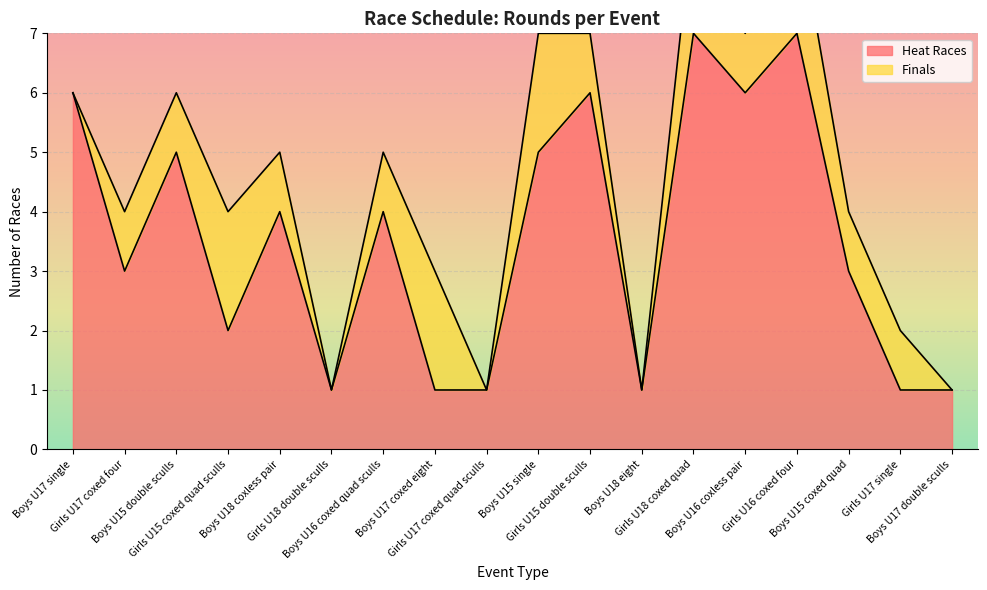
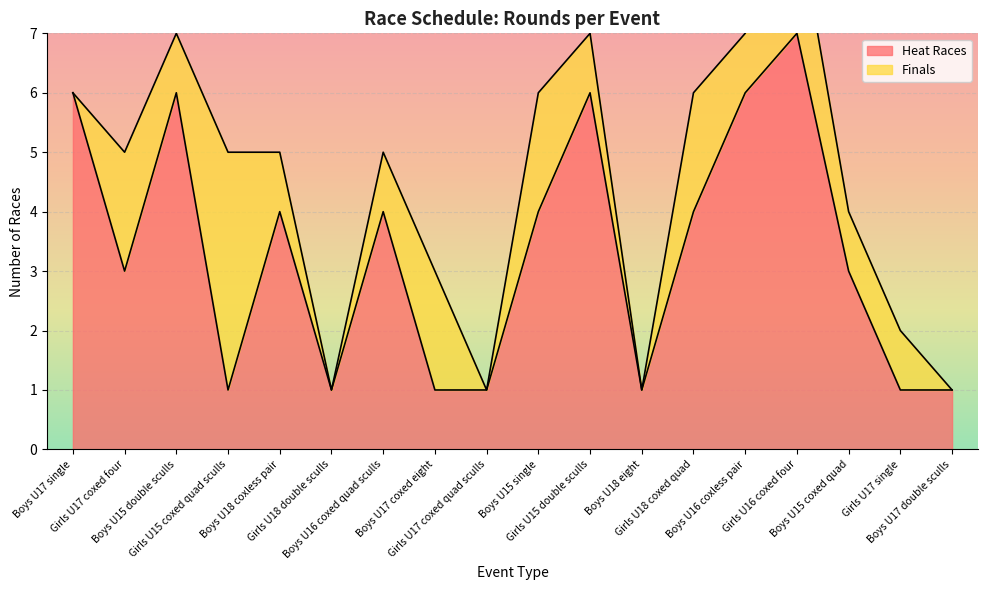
  {
    "Heat Races": {
      "Girls U17 coxed four": 3,
-     "Boys U15 double sculls": 5,
-     "Girls U15 coxed quad sculls": 2,
+     "Boys U15 double sculls": 6,
+     "Girls U15 coxed quad sculls": 1,
      "Boys U18 coxless pair": 4,
      "Boys U16 coxed quad sculls": 4,
      "Boys U17 coxed eight": 1,
-     "Boys U15 single": 5,
+     "Boys U15 single": 4,
      "Girls U15 double sculls": 6,
-     "Girls U18 coxed quad": 7,
+     "Girls U18 coxed quad": 4,
      "Boys U16 coxless pair": 6,
      "Girls U16 coxed four": 7,
      "Boys U15 coxed quad": 3,
      "Girls U17 single": 1
    },
    "Finals": {
-     "Girls U17 coxed four": 1,
+     "Girls U17 coxed four": 2,
      "Boys U15 double sculls": 1,
-     "Girls U15 coxed quad sculls": 2,
+     "Girls U15 coxed quad sculls": 4,
      "Boys U18 coxless pair": 1,
      "Boys U16 coxed quad sculls": 1,
      "Boys U17 coxed eight": 2,
      "Boys U15 single": 2,
      "Girls U15 double sculls": 1,
      "Boys U16 coxless pair": 1,
      "Boys U15 coxed quad": 1,
      "Girls U17 single": 1
    }
  }
